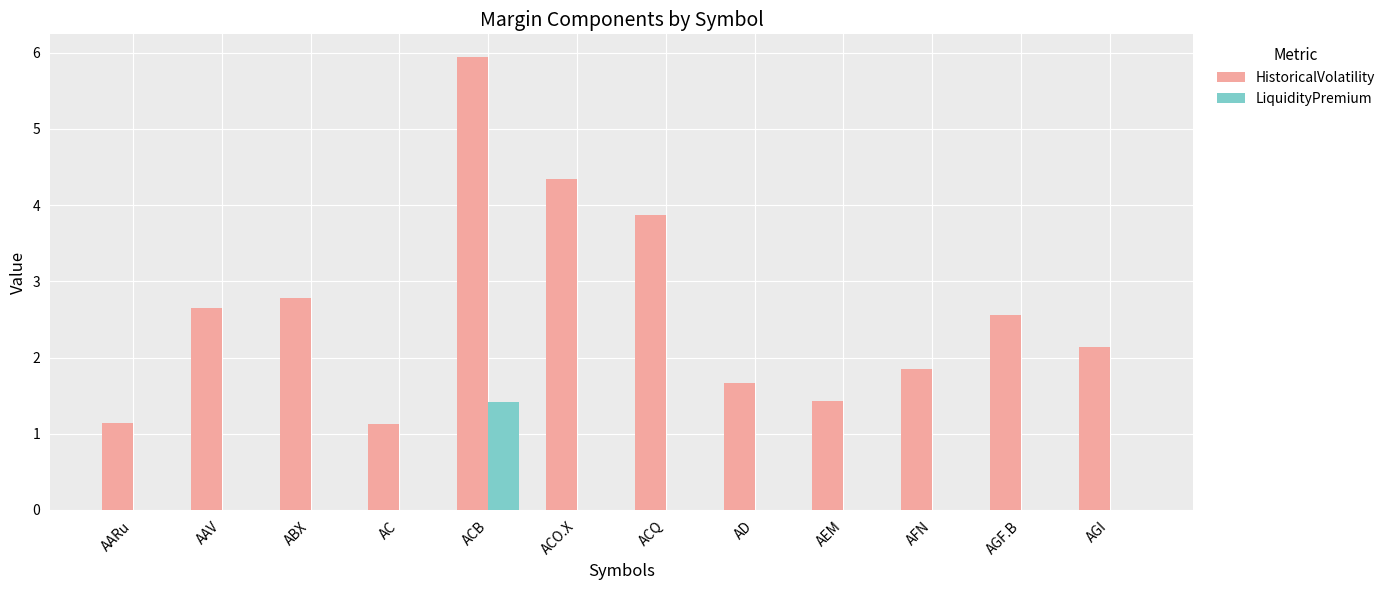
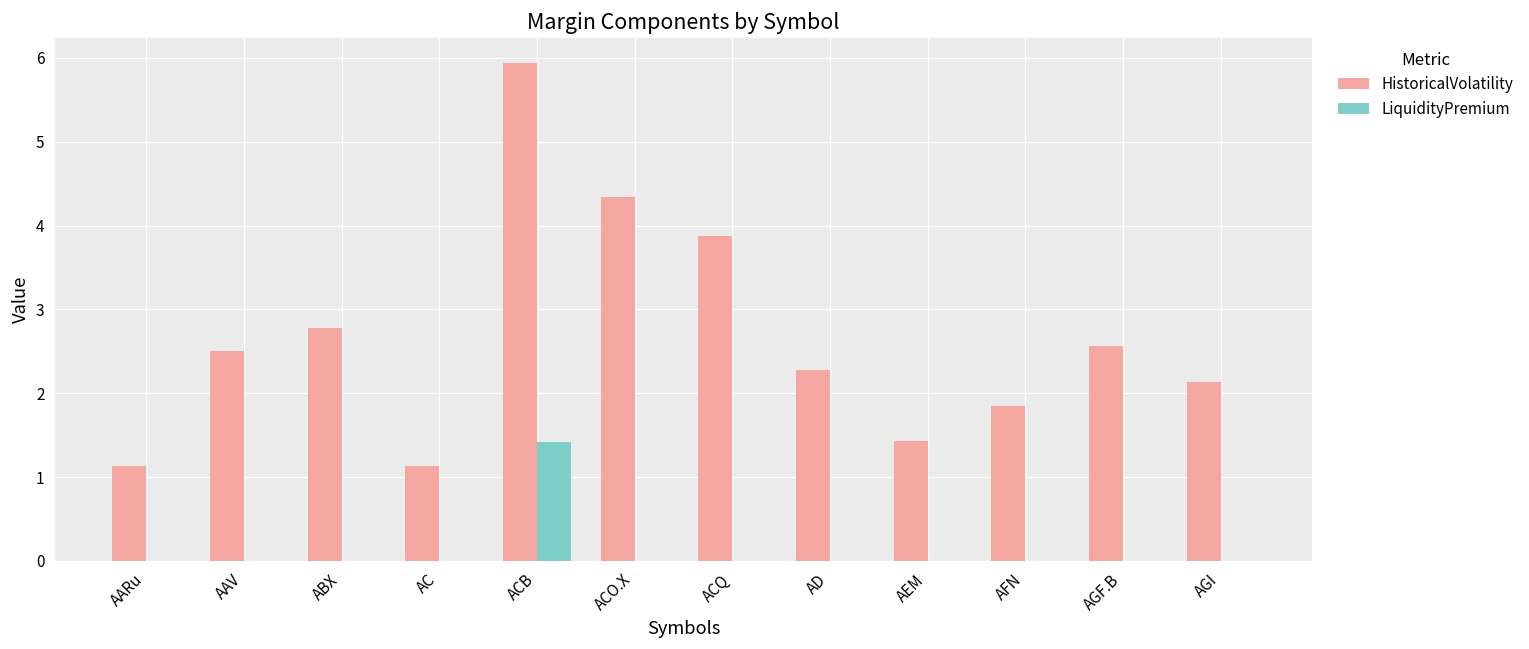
  {
    "HistoricalVolatility": {
      "AARu": 1.1,
-     "AAV": 2.6,
+     "AAV": 2.5,
      "ABX": 2.8,
      "AC": 1.1,
      "ACB": 5.9,
      "ACO.X": 4.3,
      "ACQ": 3.9,
-     "AD": 1.7,
+     "AD": 2.3,
      "AEM": 1.4,
      "AFN": 1.8,
      "AGF.B": 2.6,
      "AGI": 2.1
    },
    "LiquidityPremium": {
      "AARu": 0.0,
      "AAV": 0.0,
      "ABX": 0.0,
      "AC": 0.0,
      "ACB": 1.4,
      "ACO.X": 0.0,
      "ACQ": 0.0,
      "AD": 0.0,
      "AEM": 0.0,
      "AFN": 0.0,
      "AGF.B": 0.0,
      "AGI": 0.0
    }
  }
